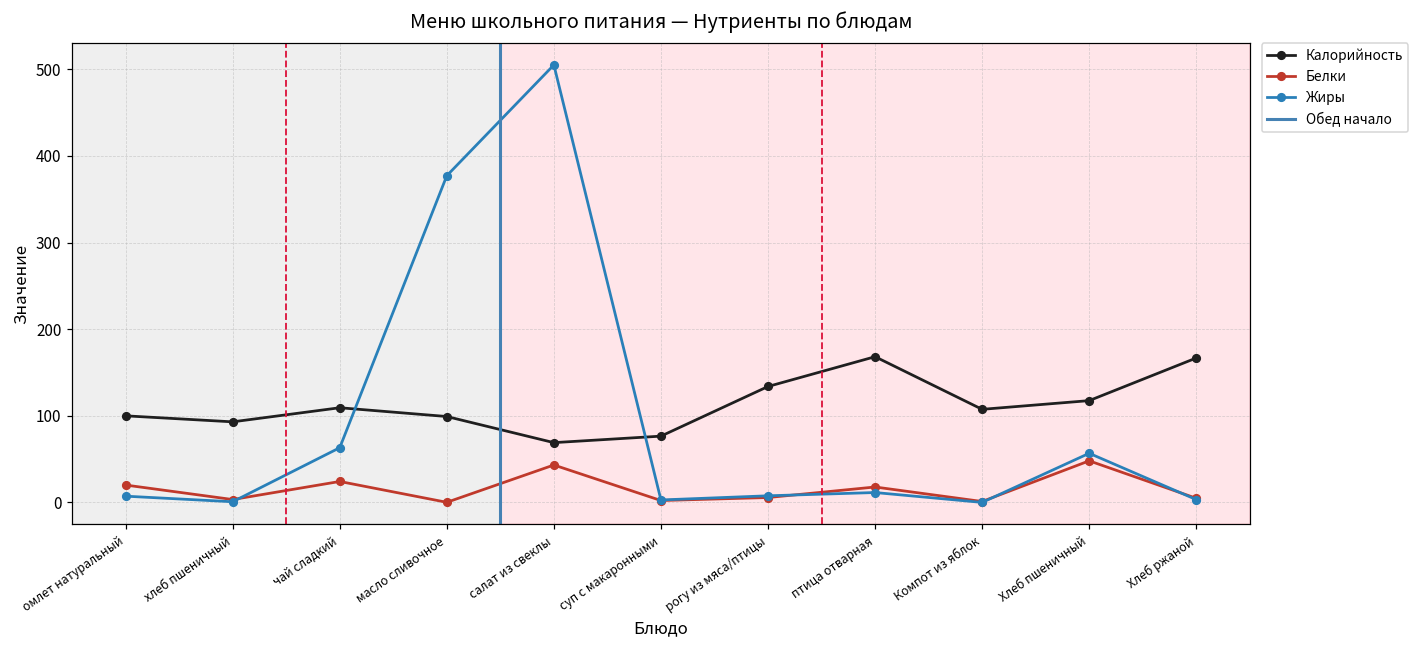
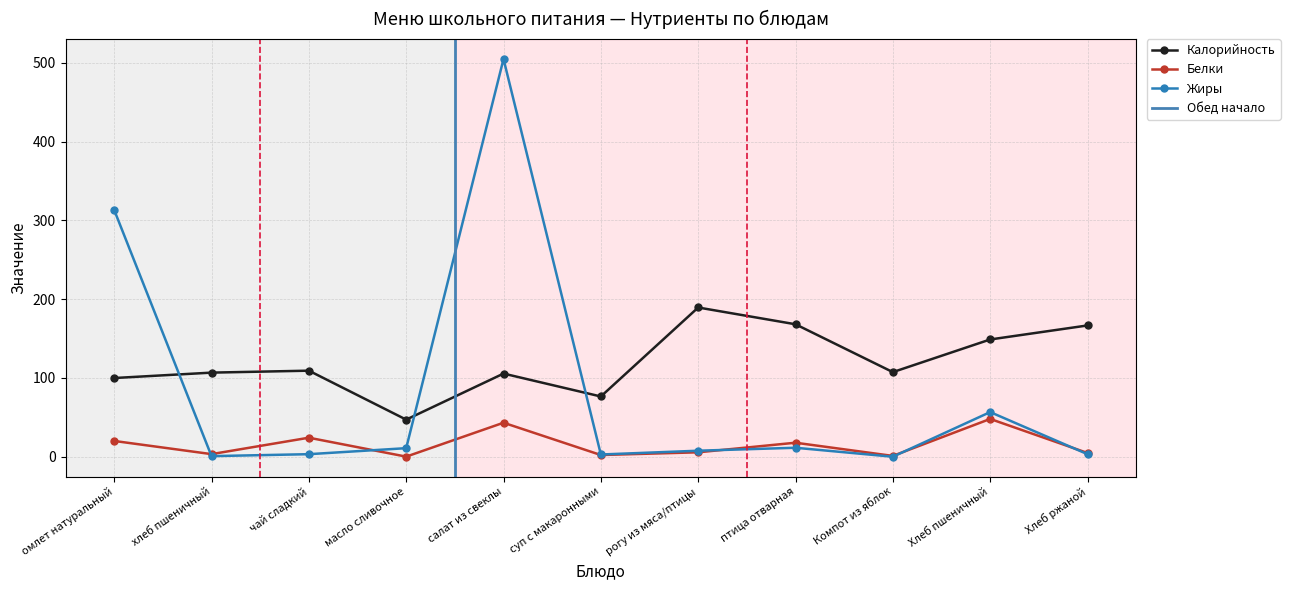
  {
    "Калорийность": {
      "омлет натуральный": 100,
-     "хлеб пшеничный": 90,
+     "хлеб пшеничный": 110,
      "чай сладкий": 110,
-     "масло сливочное": 100,
-     "салат из свеклы": 70,
+     "масло сливочное": 50,
+     "салат из свеклы": 110,
      "суп с макаронными": 80,
-     "рогу из мяса/птицы": 130,
+     "рогу из мяса/птицы": 190,
      "птица отварная": 170,
      "Компот из яблок": 110,
-     "Хлеб пшеничный": 120,
+     "Хлеб пшеничный": 150,
      "Хлеб ржаной": 170
    },
    "Белки": {
      "омлет натуральный": 20,
      "чай сладкий": 20,
      "масло сливочное": 0,
      "салат из свеклы": 40,
      "птица отварная": 20,
      "Хлеб пшеничный": 50
    },
    "Жиры": {
-     "омлет натуральный": 10,
-     "чай сладкий": 60,
-     "масло сливочное": 380,
+     "омлет натуральный": 310,
+     "чай сладкий": 0,
+     "масло сливочное": 10,
      "салат из свеклы": 510,
      "птица отварная": 10,
      "Хлеб пшеничный": 60
    }
  }
